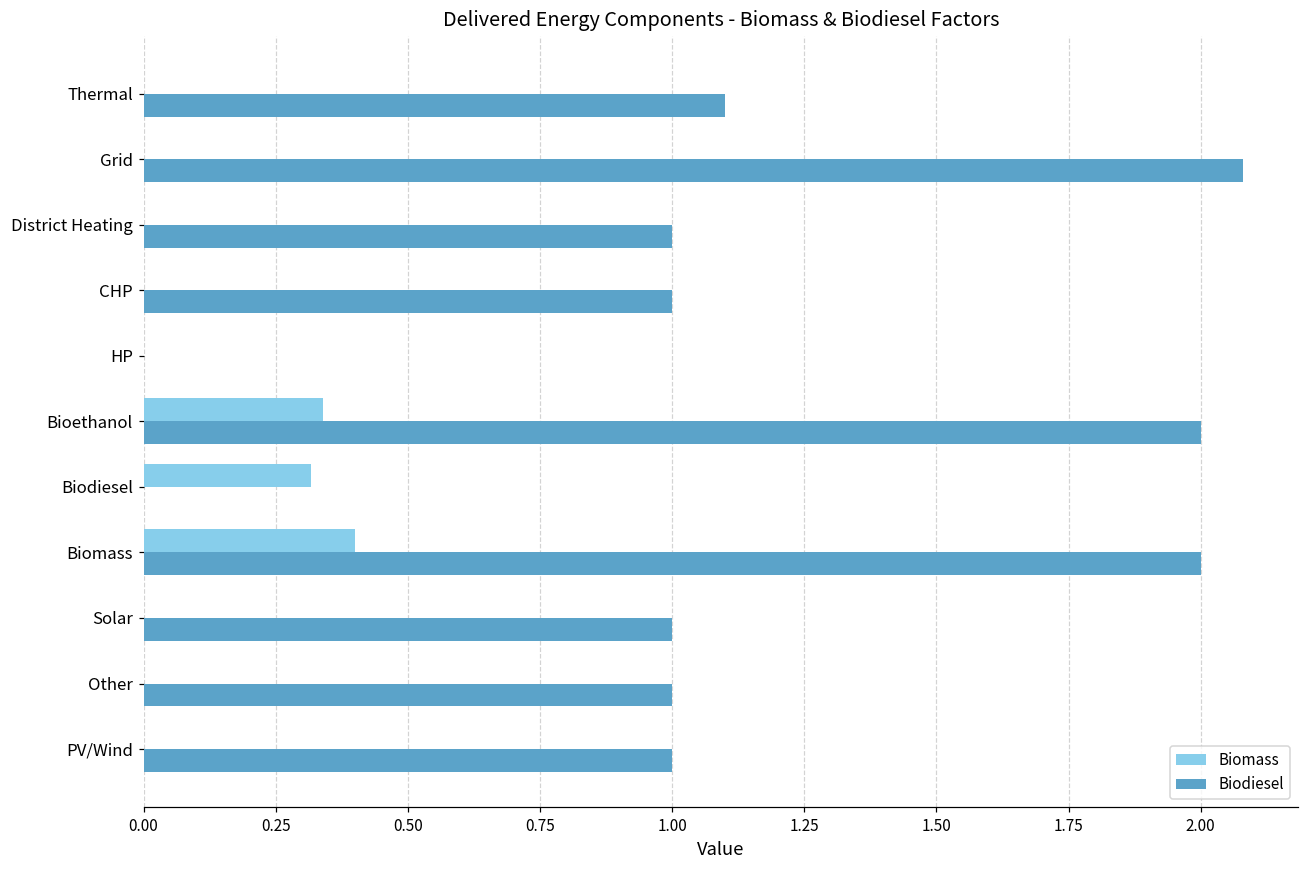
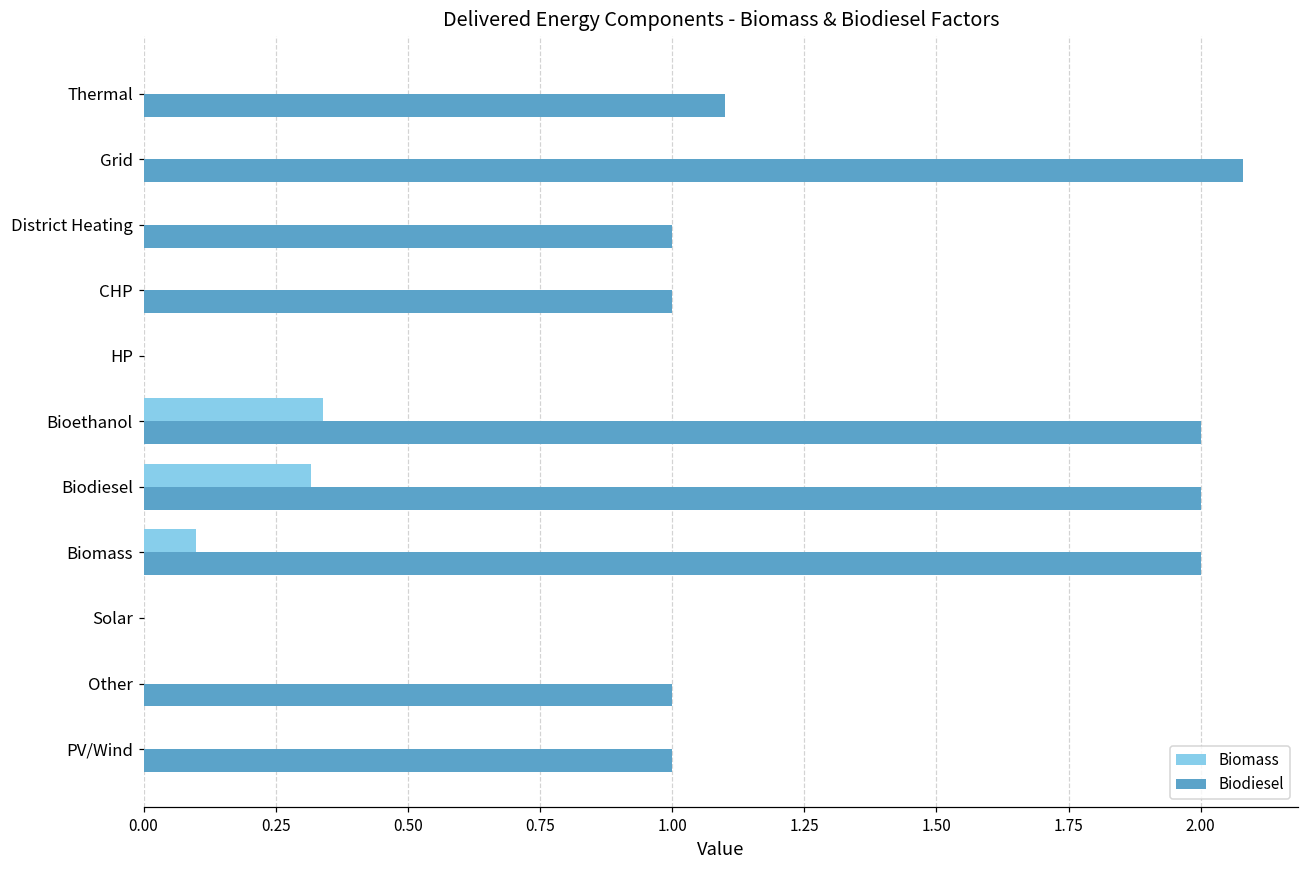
  {
    "Biomass": {
      "Thermal": 0.0,
      "Grid": 0.0,
      "District Heating": 0.0,
      "CHP": 0.0,
      "HP": 0.0,
      "Bioethanol": 0.34,
      "Biodiesel": 0.32,
-     "Biomass": 0.4,
+     "Biomass": 0.1,
      "Solar": 0.0,
      "Other": 0.0,
      "PV/Wind": 0.0
    },
    "Biodiesel": {
      "Thermal": 1.10,
      "Grid": 2.08,
      "District Heating": 1,
      "CHP": 1,
      "HP": 0,
      "Bioethanol": 2,
-     "Biodiesel": 0,
+     "Biodiesel": 2,
      "Biomass": 2,
-     "Solar": 1,
+     "Solar": 0,
      "Other": 1,
      "PV/Wind": 1
    }
  }
